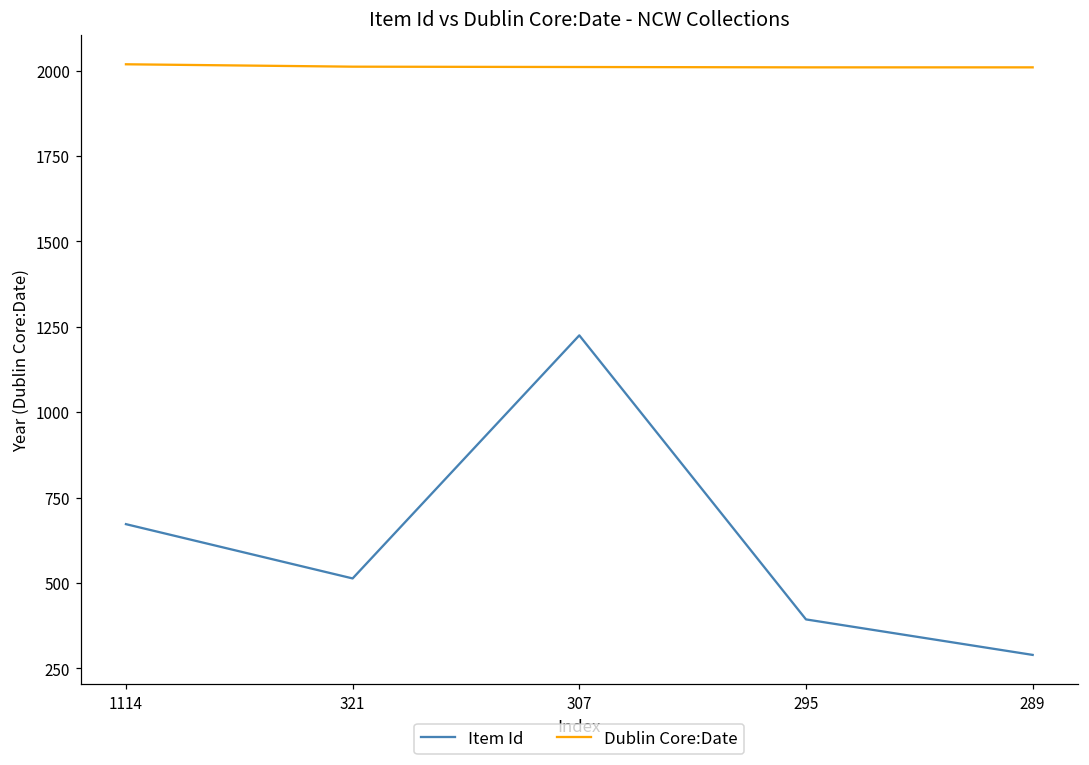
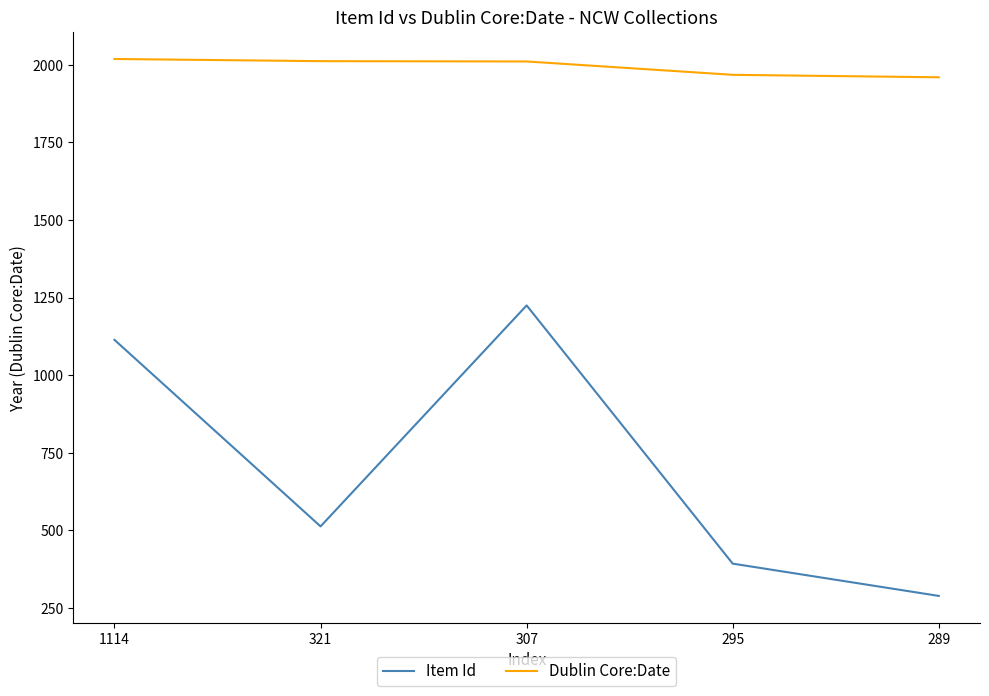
  {
    "Item Id": {
-     "1114": 670,
+     "1114": 1110,
      "321": 510,
      "307": 1230,
      "295": 390,
      "289": 290
    },
    "Dublin Core:Date": {
      "1114": 2020,
      "321": 2010,
      "307": 2010,
-     "295": 2010,
-     "289": 2010
+     "295": 1970,
+     "289": 1960
    }
  }
